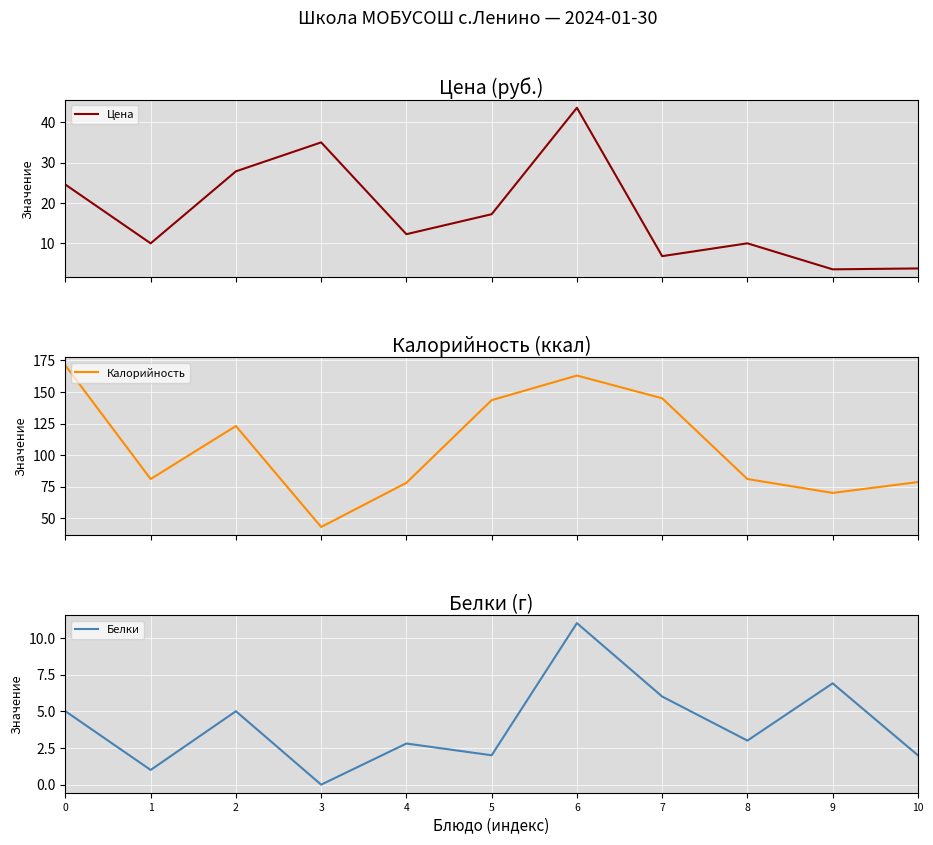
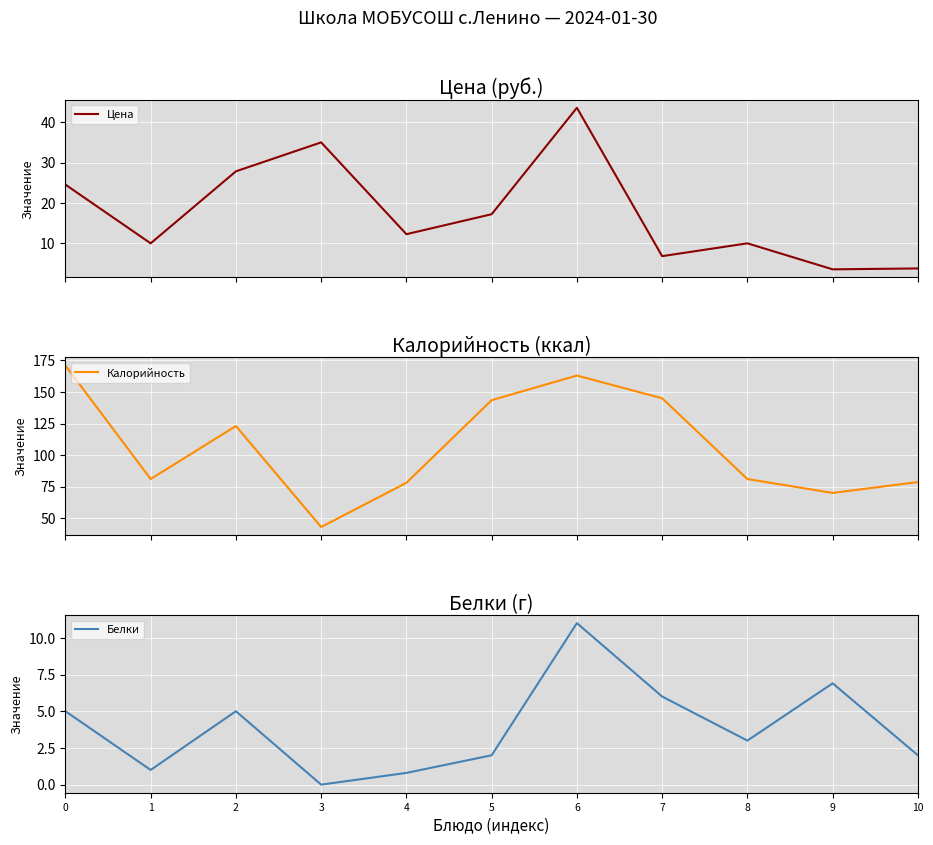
  {
    "Белки (г)": {
      "0": 5.0,
      "1": 1.0,
      "2": 5.0,
      "3": 0.0,
-     "4": 2.8,
+     "4": 0.8,
      "5": 2.0,
      "6": 11.0,
      "7": 6.0,
      "8": 3.0,
      "9": 6.9,
      "10": 2.0
    }
  }
